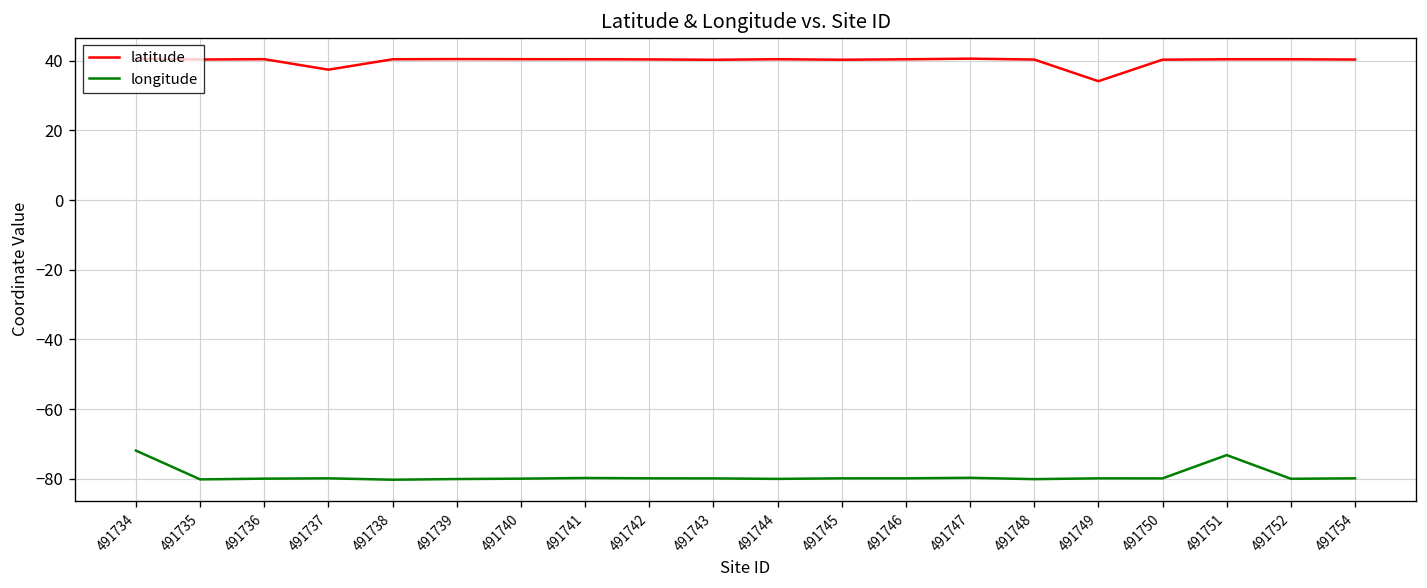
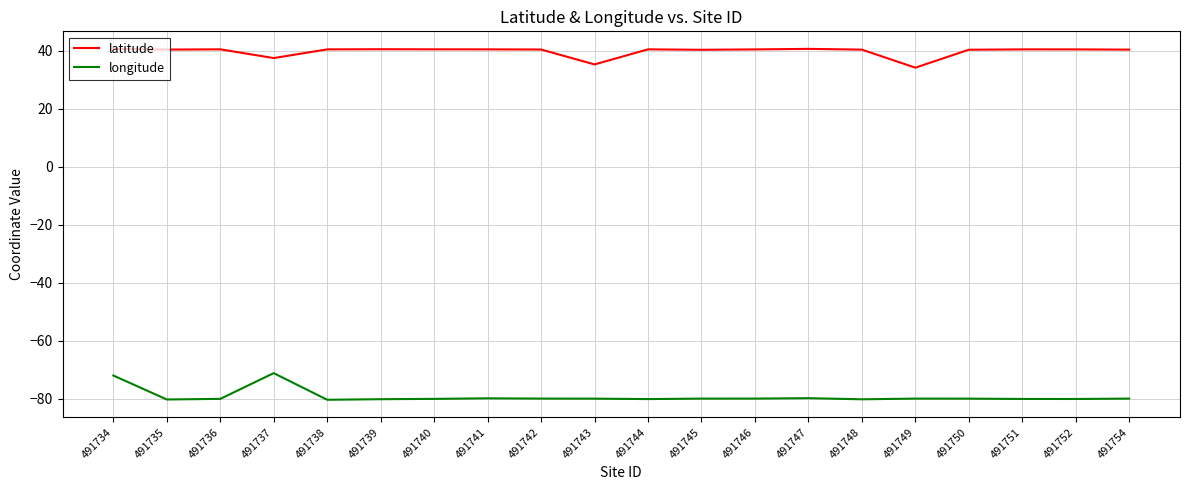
  {
    "latitude": {
      "491736": 40,
      "491737": 37,
      "491738": 40,
      "491739": 40,
      "491740": 40,
      "491741": 40,
      "491742": 40,
-     "491743": 40,
+     "491743": 35,
      "491744": 40,
      "491745": 40,
      "491746": 40,
      "491747": 41,
      "491748": 40,
      "491749": 34,
      "491750": 40,
      "491751": 40,
      "491752": 40,
      "491754": 40
    },
    "longitude": {
      "491734": -72,
      "491735": -80,
      "491736": -80,
-     "491737": -80,
+     "491737": -71,
      "491738": -80,
      "491739": -80,
      "491740": -80,
      "491741": -80,
      "491742": -80,
      "491743": -80,
      "491744": -80,
      "491745": -80,
      "491746": -80,
      "491747": -80,
      "491748": -80,
      "491749": -80,
      "491750": -80,
-     "491751": -73,
+     "491751": -80,
      "491752": -80,
      "491754": -80
    }
  }
